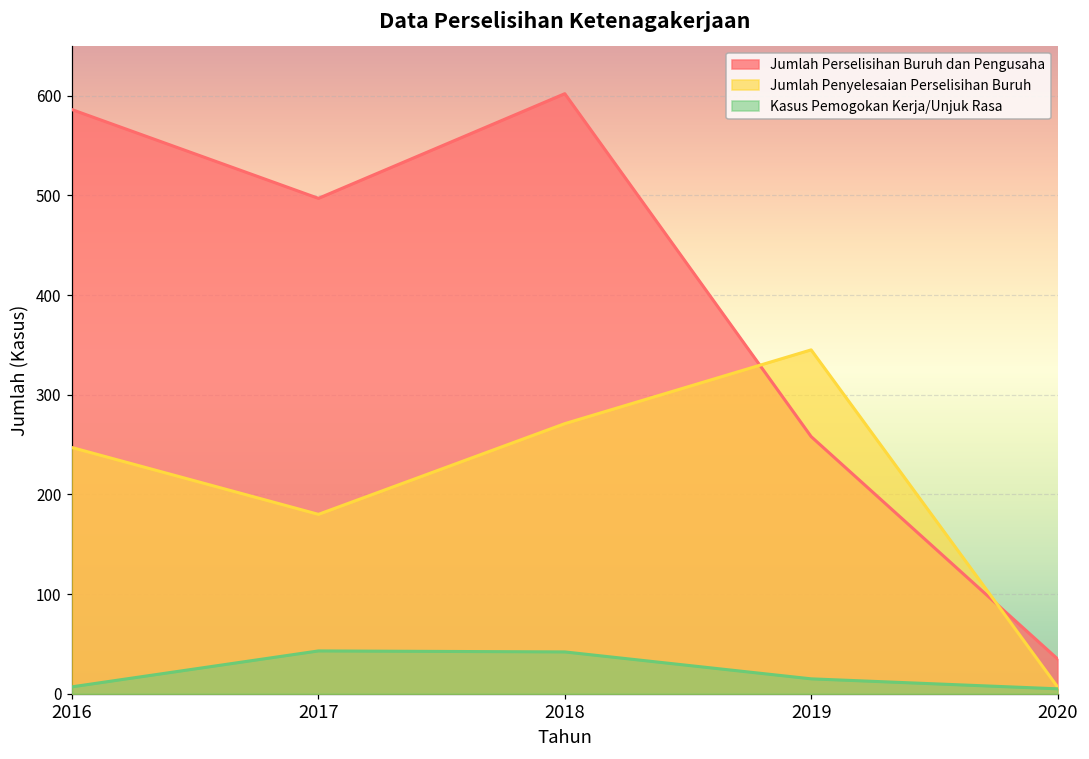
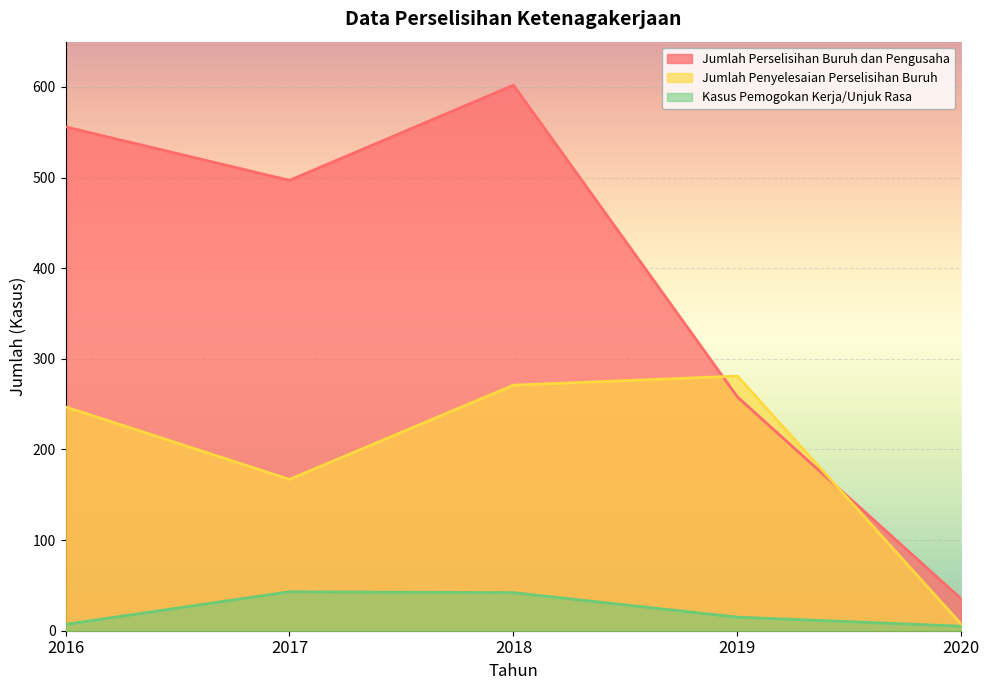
  {
    "Jumlah Perselisihan Buruh dan Pengusaha": {
-     "2016": 590,
+     "2016": 560,
      "2017": 500,
      "2018": 600,
      "2019": 260,
      "2020": 40
    },
    "Jumlah Penyelesaian Perselisihan Buruh": {
      "2016": 250,
-     "2017": 180,
+     "2017": 170,
      "2018": 270,
-     "2019": 350
+     "2019": 280
    },
    "Kasus Pemogokan Kerja/Unjuk Rasa": {
      "2016": 10,
      "2017": 40,
      "2018": 40,
      "2019": 20
    }
  }
